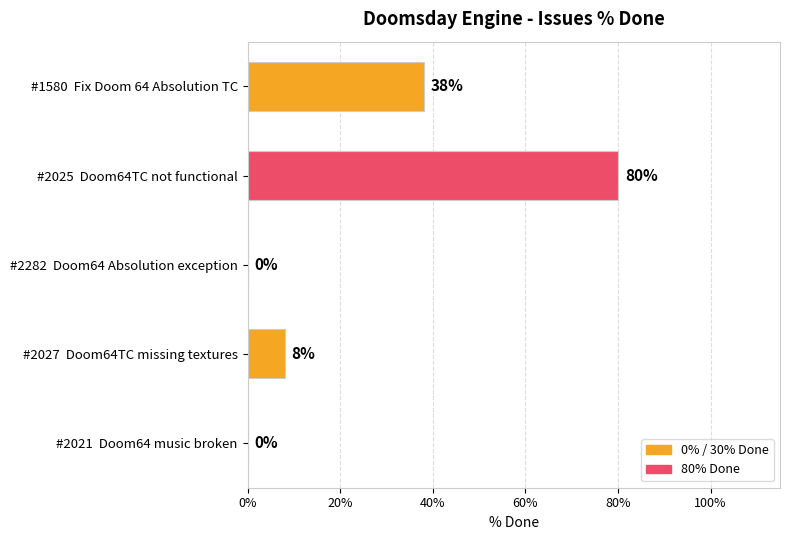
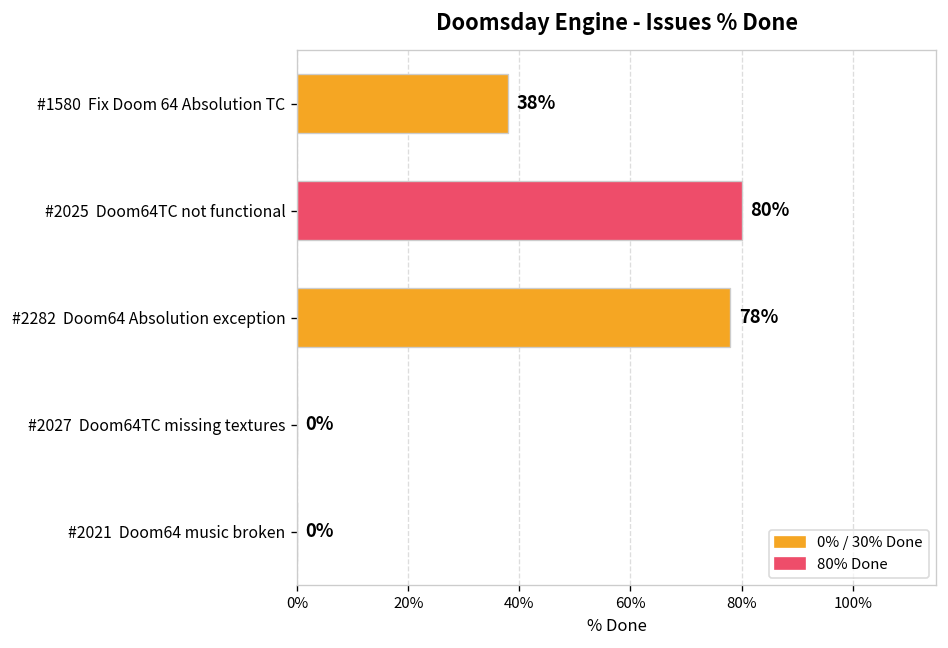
  {
    "#1580 Fix Doom 64 Absolution TC": "38%",
    "#2025 Doom64TC not functional": "80%",
-   "#2282 Doom64 Absolution exception": "0%",
-   "#2027 Doom64TC missing textures": "8%",
+   "#2282 Doom64 Absolution exception": "78%",
+   "#2027 Doom64TC missing textures": "0%",
    "#2021 Doom64 music broken": "0%"
  }
